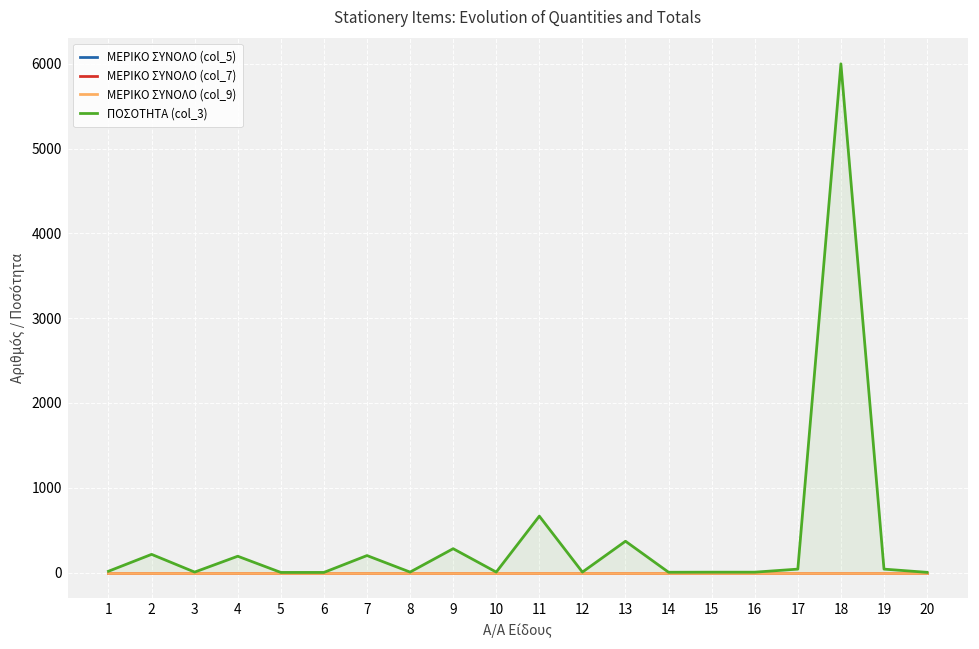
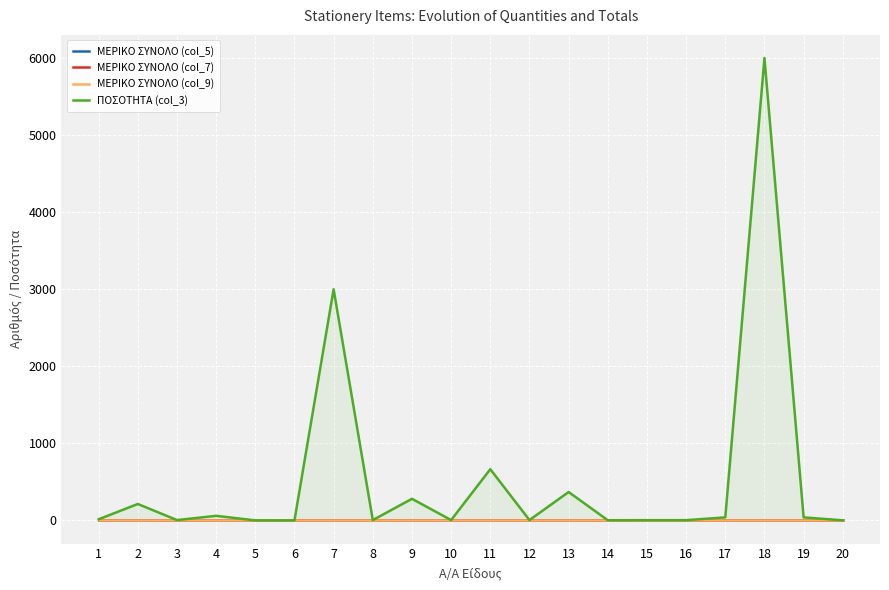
  {
    "ΜΕΡΙΚΟ ΣΥΝΟΛΟ (col_9)": {
      "2": 0,
      "4": 0,
      "7": 0,
      "9": 0,
      "11": 0,
      "13": 0,
      "17": 0,
      "18": 0,
      "19": 0
    },
    "ΠΟΣΟΤΗΤΑ (col_3)": {
      "2": 200,
-     "4": 200,
-     "7": 200,
+     "4": 100,
+     "7": 3000,
      "9": 300,
      "11": 700,
      "13": 400,
      "17": 0,
      "18": 6000,
      "19": 0
    }
  }
